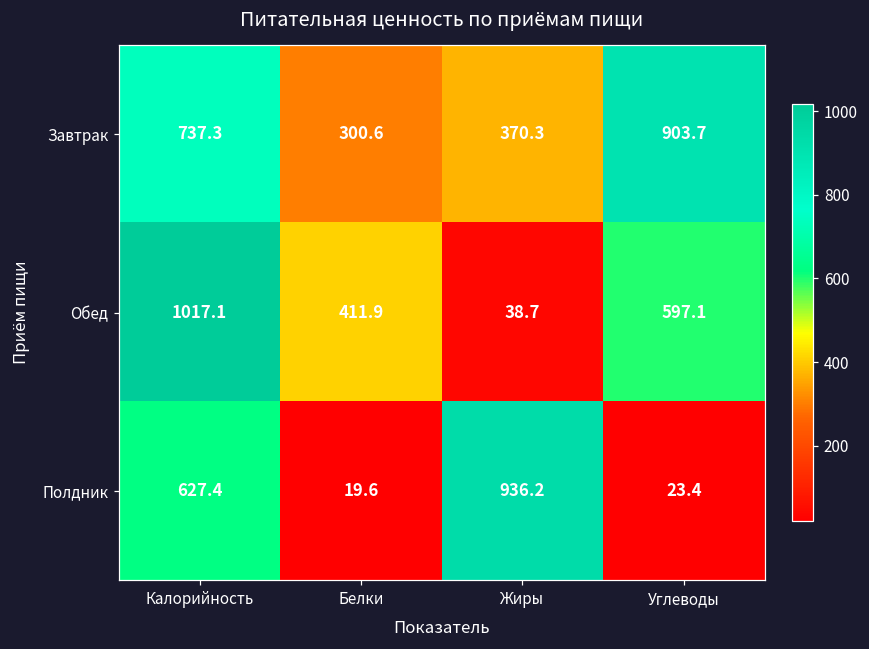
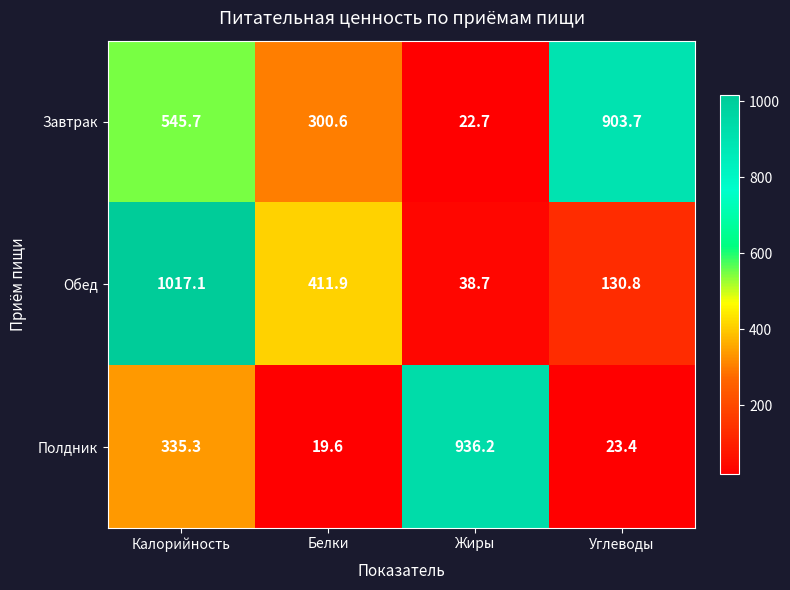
  {
    "Завтрак": {
-     "Калорийность": 737.3,
+     "Калорийность": 545.7,
      "Белки": 300.6,
-     "Жиры": 370.3,
+     "Жиры": 22.7,
      "Углеводы": 903.7
    },
    "Обед": {
      "Калорийность": 1017.1,
      "Белки": 411.9,
      "Жиры": 38.7,
-     "Углеводы": 597.1
+     "Углеводы": 130.8
    },
    "Полдник": {
-     "Калорийность": 627.4,
+     "Калорийность": 335.3,
      "Белки": 19.6,
      "Жиры": 936.2,
      "Углеводы": 23.4
    }
  }
